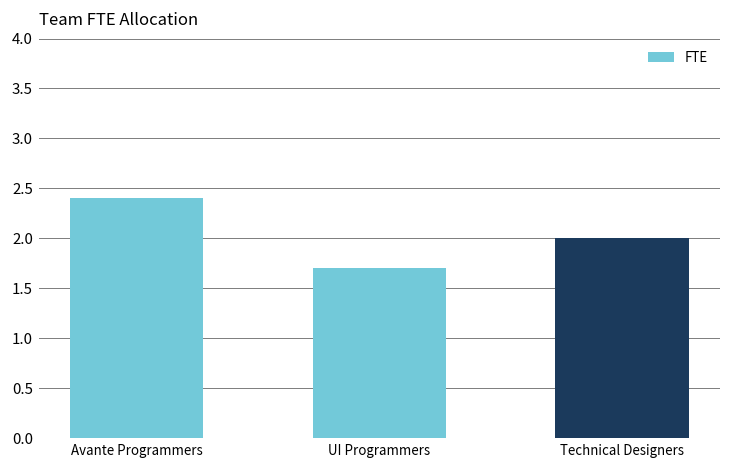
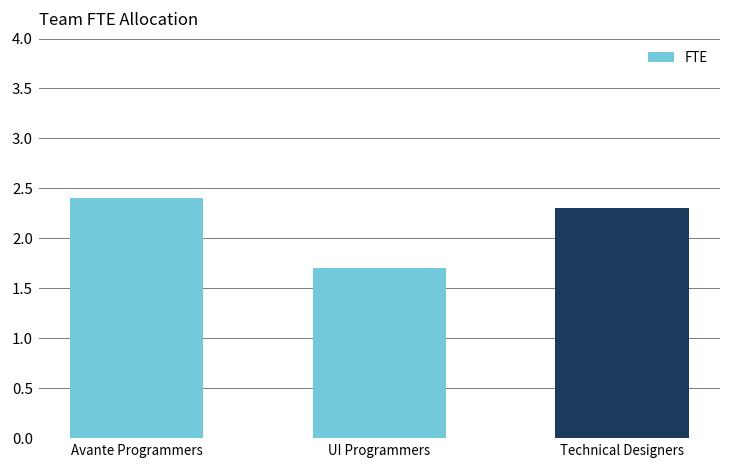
  {
    "Avante Programmers": 2.4,
    "UI Programmers": 1.7,
-   "Technical Designers": 2.0
+   "Technical Designers": 2.3
  }
